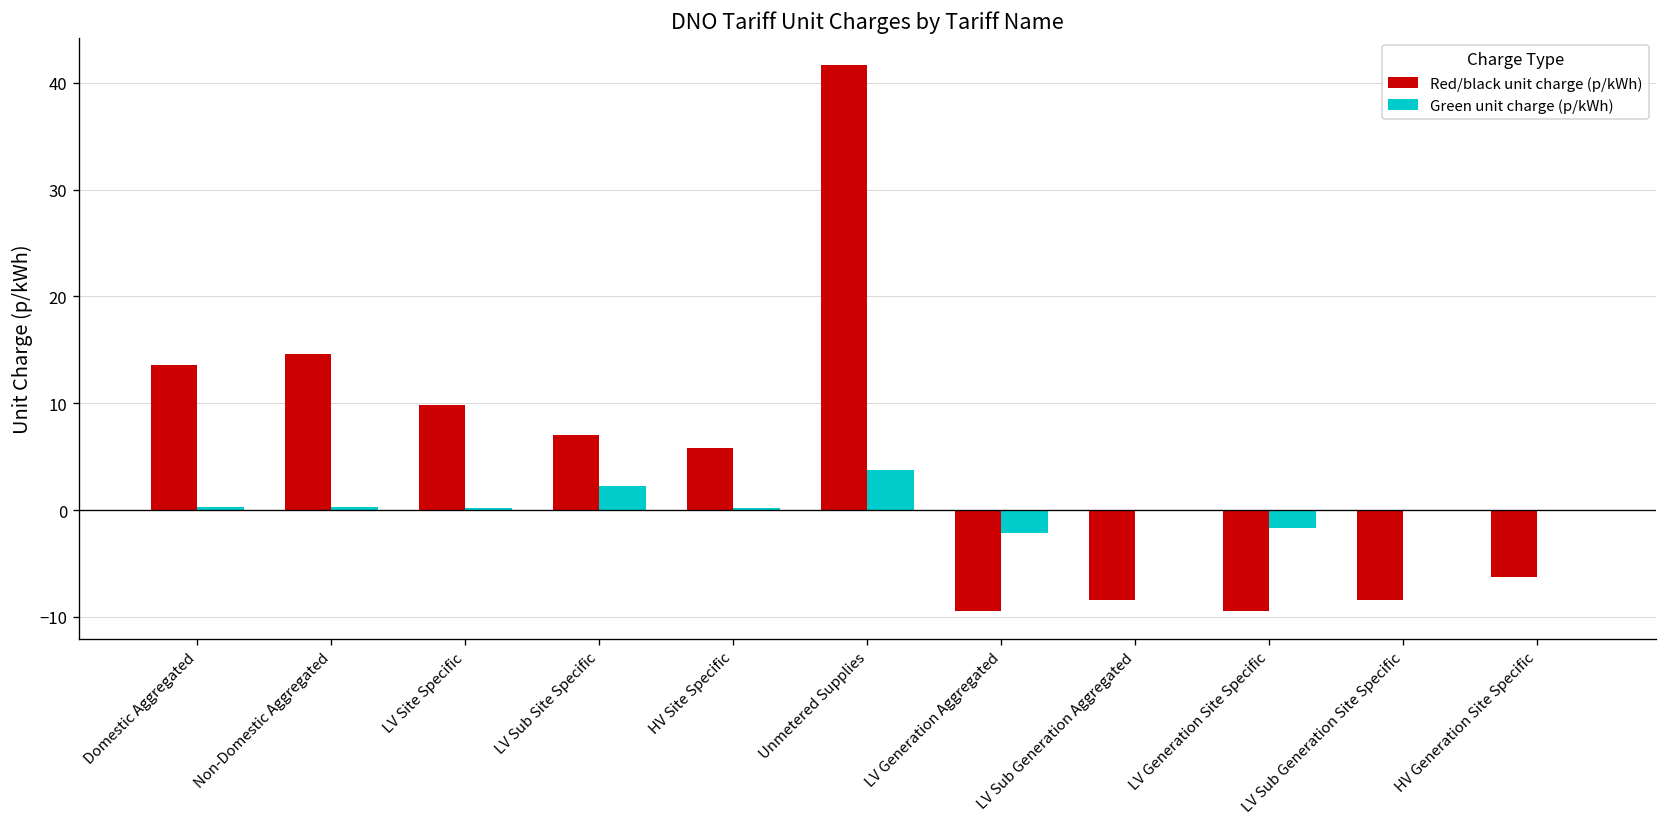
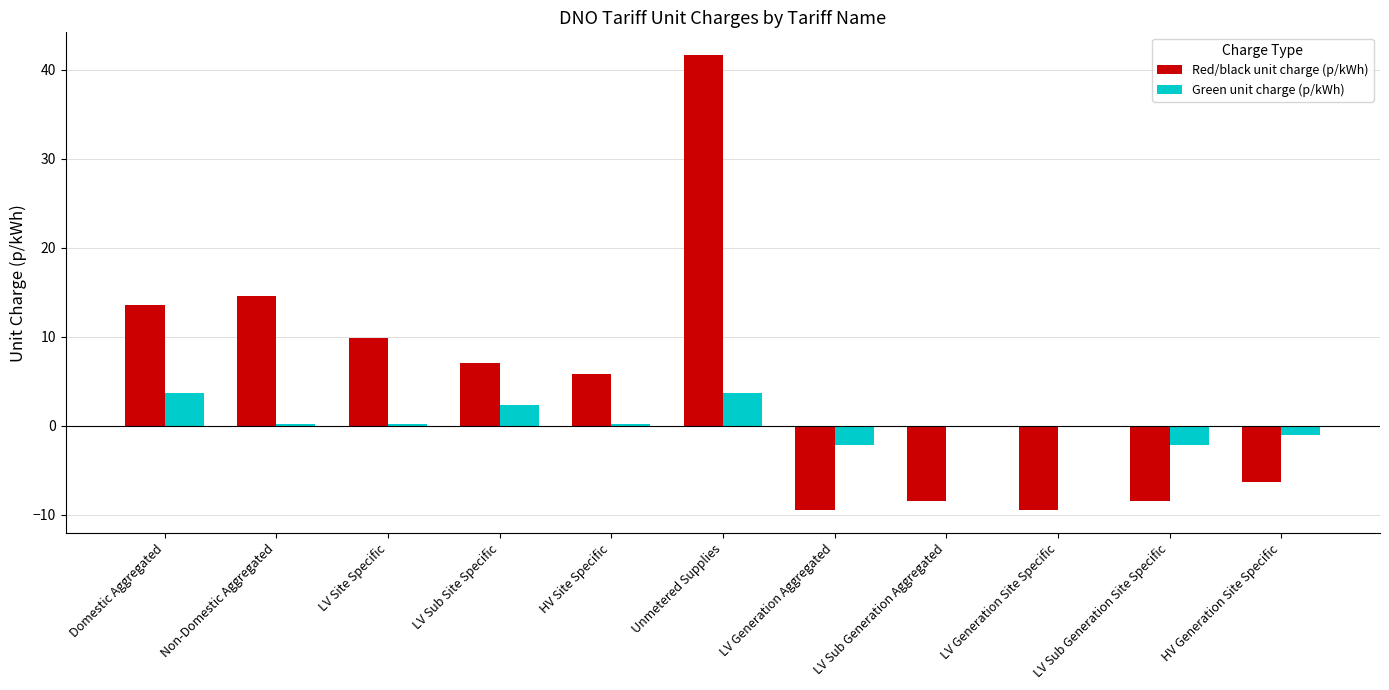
  {
    "Red/black unit charge (p/kWh)": {
      "Domestic Aggregated": 14,
      "Non-Domestic Aggregated": 15,
      "LV Site Specific": 10,
      "LV Sub Site Specific": 7,
      "HV Site Specific": 6,
      "Unmetered Supplies": 42,
      "LV Generation Aggregated": -9,
      "LV Sub Generation Aggregated": -8,
      "LV Generation Site Specific": -9,
      "LV Sub Generation Site Specific": -8,
      "HV Generation Site Specific": -6
    },
    "Green unit charge (p/kWh)": {
-     "Domestic Aggregated": 0,
+     "Domestic Aggregated": 4,
      "LV Sub Site Specific": 2,
      "Unmetered Supplies": 4,
      "LV Generation Aggregated": -2,
-     "LV Generation Site Specific": -2,
-     "LV Sub Generation Site Specific": 0,
-     "HV Generation Site Specific": 0
+     "LV Generation Site Specific": 0,
+     "LV Sub Generation Site Specific": -2,
+     "HV Generation Site Specific": -1
    }
  }
